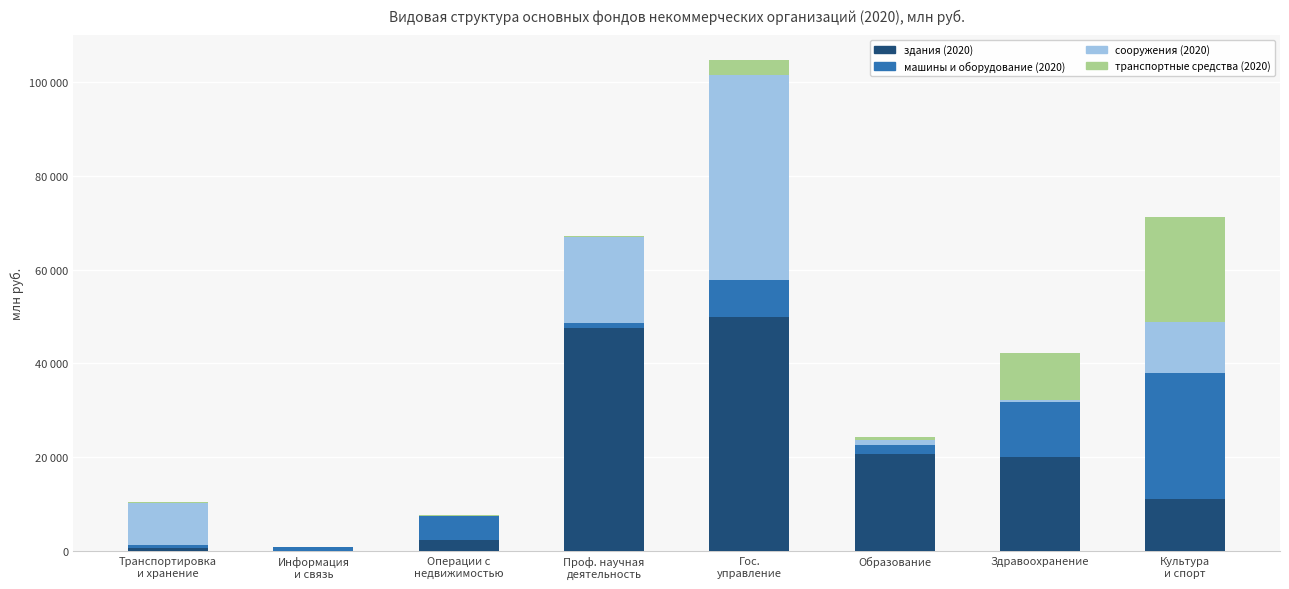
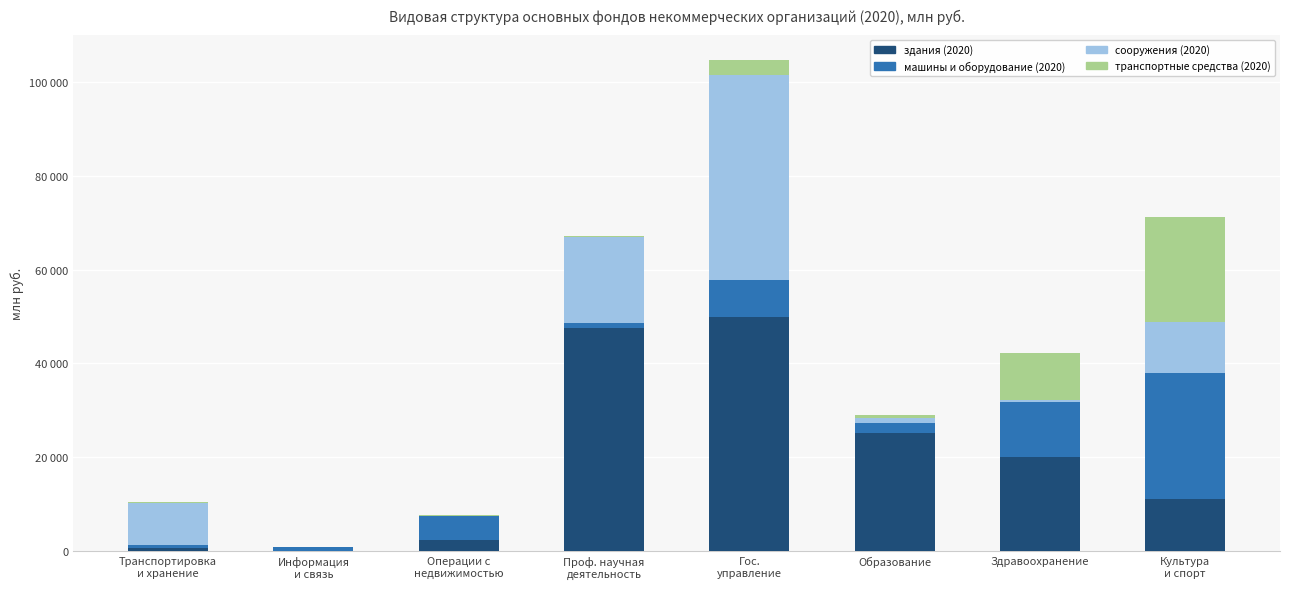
  {
    "здания (2020)": {
      "Транспортировка и хранение": 1000,
      "Операции с недвижимостью": 2000,
      "Проф. научная деятельность": 48000,
      "Гос. управление": 50000,
-     "Образование": 21000,
+     "Образование": 25000,
      "Здравоохранение": 20000,
      "Культура и спорт": 11000
    },
    "машины и оборудование (2020)": {
      "Транспортировка и хранение": 1000,
      "Информация и связь": 1000,
      "Операции с недвижимостью": 5000,
      "Проф. научная деятельность": 1000,
      "Гос. управление": 8000,
      "Образование": 2000,
      "Здравоохранение": 12000,
      "Культура и спорт": 27000
    },
    "сооружения (2020)": {
      "Транспортировка и хранение": 9000,
      "Проф. научная деятельность": 18000,
      "Гос. управление": 44000,
      "Образование": 1000,
      "Культура и спорт": 11000
    },
    "транспортные средства (2020)": {
      "Гос. управление": 3000,
      "Образование": 1000,
      "Здравоохранение": 10000,
      "Культура и спорт": 22000
    }
  }
